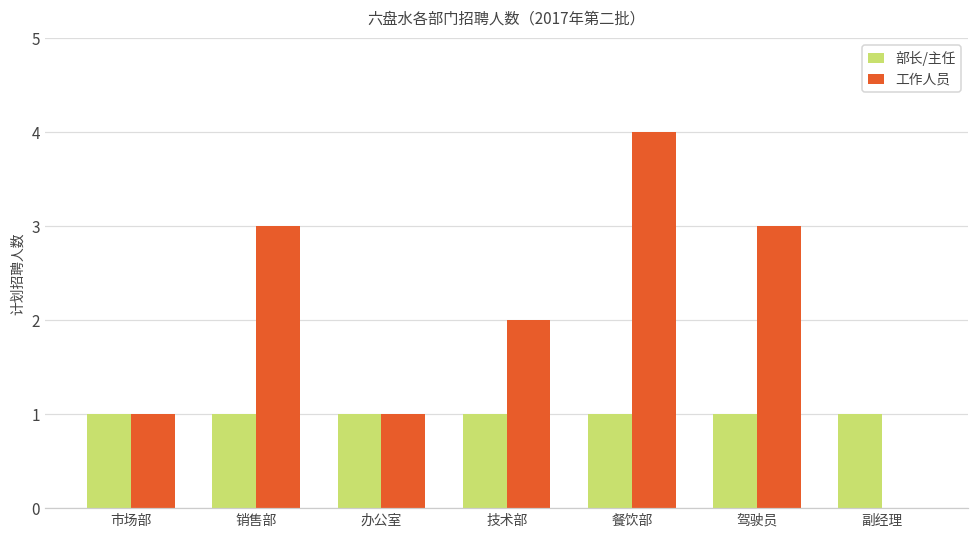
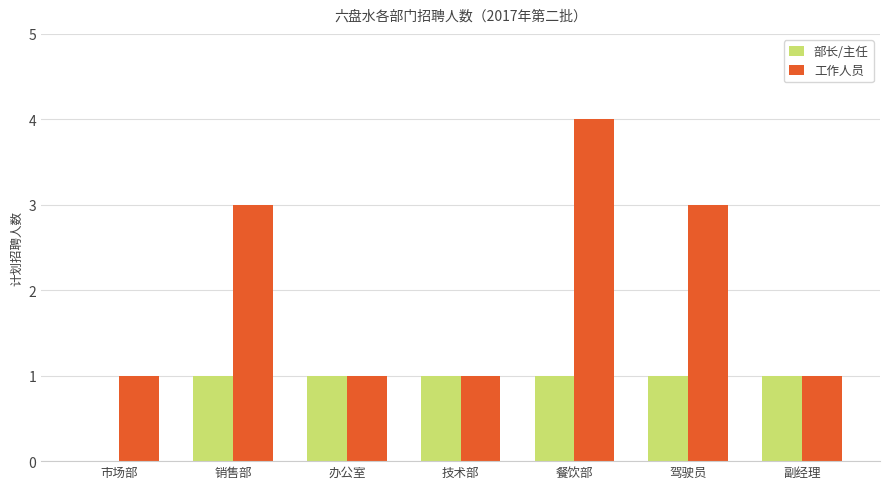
  {
    "部长/主任": {
-     "市场部": 1,
+     "市场部": 0,
      "销售部": 1,
      "办公室": 1,
      "技术部": 1,
      "餐饮部": 1,
      "驾驶员": 1,
      "副经理": 1
    },
    "工作人员": {
      "市场部": 1,
      "销售部": 3,
      "办公室": 1,
-     "技术部": 2,
+     "技术部": 1,
      "餐饮部": 4,
      "驾驶员": 3,
-     "副经理": 0
+     "副经理": 1
    }
  }
